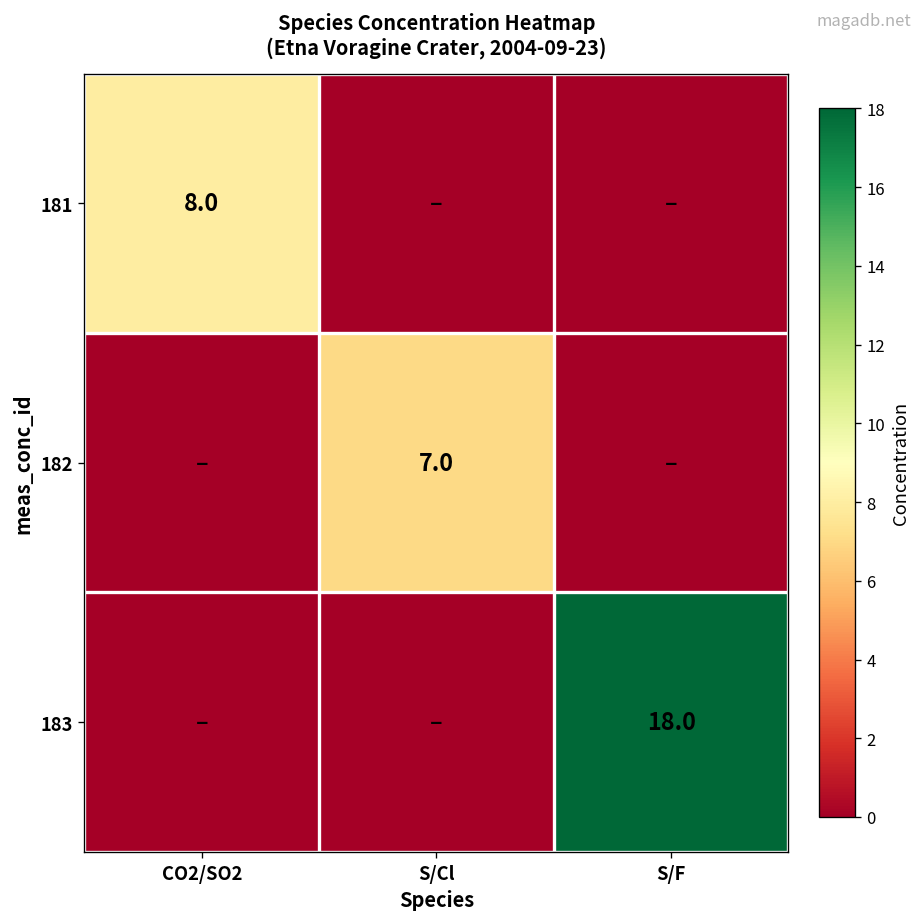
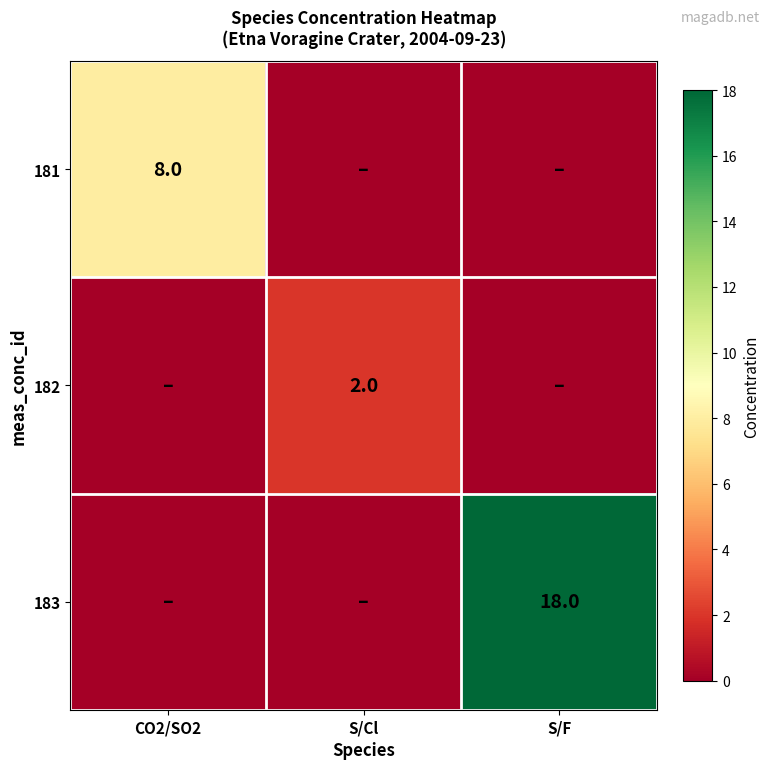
  {
    "181": {
      "CO2/SO2": 8.0
    },
    "182": {
-     "S/Cl": 7.0
+     "S/Cl": 2.0
    },
    "183": {
      "S/F": 18.0
    }
  }
